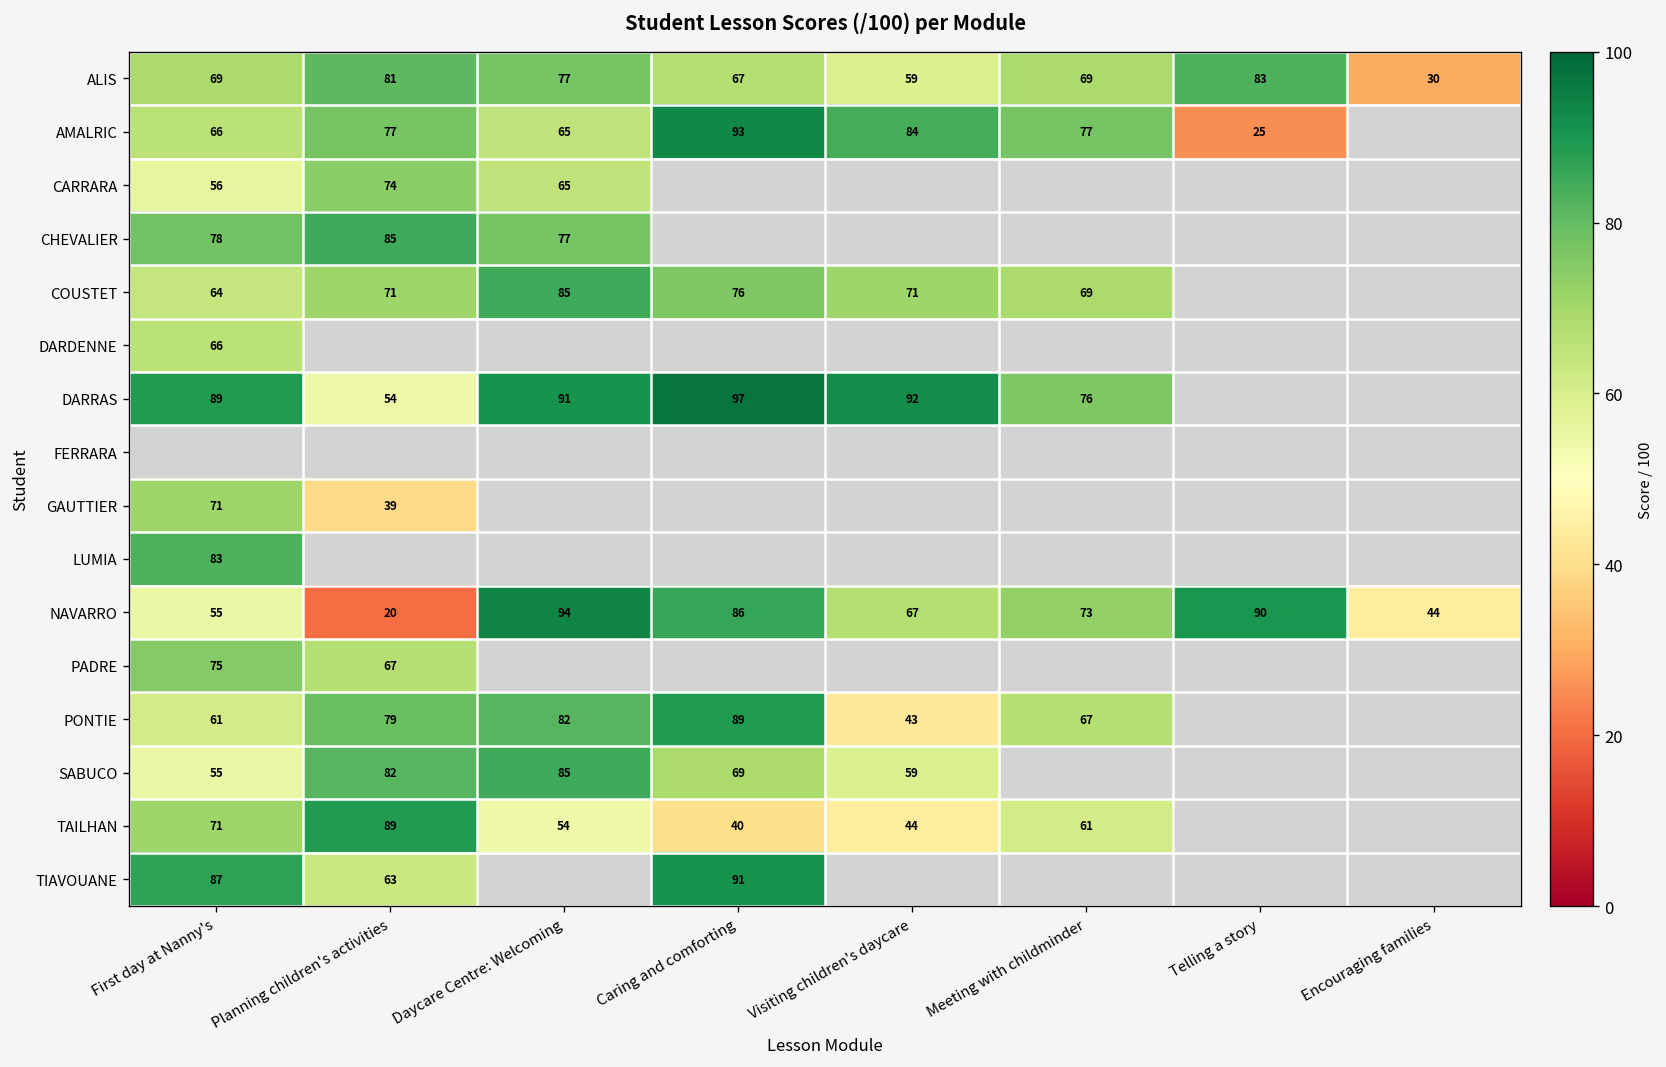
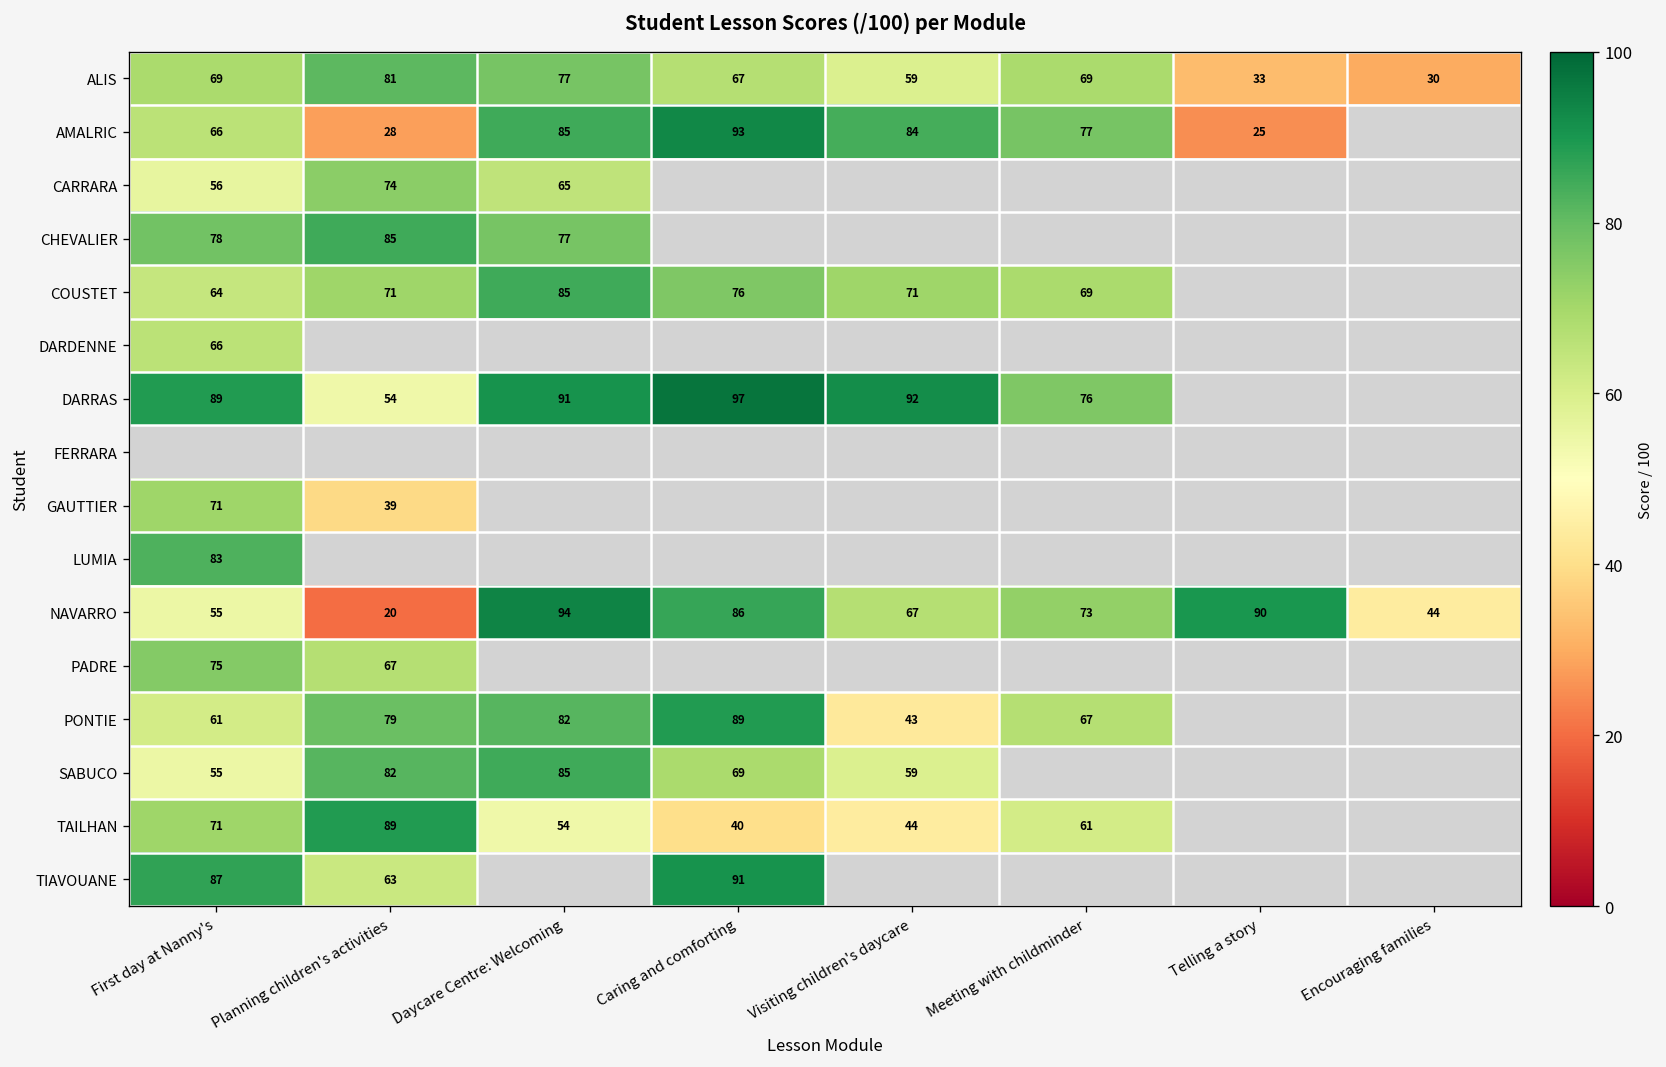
  {
    "ALIS": {
      "First day at Nanny's": 69,
      "Planning children's activities": 81,
      "Daycare Centre: Welcoming": 77,
      "Caring and comforting": 67,
      "Visiting children's daycare": 59,
      "Meeting with childminder": 69,
-     "Telling a story": 83,
+     "Telling a story": 33,
      "Encouraging families": 30
    },
    "AMALRIC": {
      "First day at Nanny's": 66,
-     "Planning children's activities": 77,
-     "Daycare Centre: Welcoming": 65,
+     "Planning children's activities": 28,
+     "Daycare Centre: Welcoming": 85,
      "Caring and comforting": 93,
      "Visiting children's daycare": 84,
      "Meeting with childminder": 77,
      "Telling a story": 25
    },
    "CARRARA": {
      "First day at Nanny's": 56,
      "Planning children's activities": 74,
      "Daycare Centre: Welcoming": 65
    },
    "CHEVALIER": {
      "First day at Nanny's": 78,
      "Planning children's activities": 85,
      "Daycare Centre: Welcoming": 77
    },
    "COUSTET": {
      "First day at Nanny's": 64,
      "Planning children's activities": 71,
      "Daycare Centre: Welcoming": 85,
      "Caring and comforting": 76,
      "Visiting children's daycare": 71,
      "Meeting with childminder": 69
    },
    "DARDENNE": {
      "First day at Nanny's": 66
    },
    "DARRAS": {
      "First day at Nanny's": 89,
      "Planning children's activities": 54,
      "Daycare Centre: Welcoming": 91,
      "Caring and comforting": 97,
      "Visiting children's daycare": 92,
      "Meeting with childminder": 76
    },
    "GAUTTIER": {
      "First day at Nanny's": 71,
      "Planning children's activities": 39
    },
    "LUMIA": {
      "First day at Nanny's": 83
    },
    "NAVARRO": {
      "First day at Nanny's": 55,
      "Planning children's activities": 20,
      "Daycare Centre: Welcoming": 94,
      "Caring and comforting": 86,
      "Visiting children's daycare": 67,
      "Meeting with childminder": 73,
      "Telling a story": 90,
      "Encouraging families": 44
    },
    "PADRE": {
      "First day at Nanny's": 75,
      "Planning children's activities": 67
    },
    "PONTIE": {
      "First day at Nanny's": 61,
      "Planning children's activities": 79,
      "Daycare Centre: Welcoming": 82,
      "Caring and comforting": 89,
      "Visiting children's daycare": 43,
      "Meeting with childminder": 67
    },
    "SABUCO": {
      "First day at Nanny's": 55,
      "Planning children's activities": 82,
      "Daycare Centre: Welcoming": 85,
      "Caring and comforting": 69,
      "Visiting children's daycare": 59
    },
    "TAILHAN": {
      "First day at Nanny's": 71,
      "Planning children's activities": 89,
      "Daycare Centre: Welcoming": 54,
      "Caring and comforting": 40,
      "Visiting children's daycare": 44,
      "Meeting with childminder": 61
    },
    "TIAVOUANE": {
      "First day at Nanny's": 87,
      "Planning children's activities": 63,
      "Caring and comforting": 91
    }
  }
